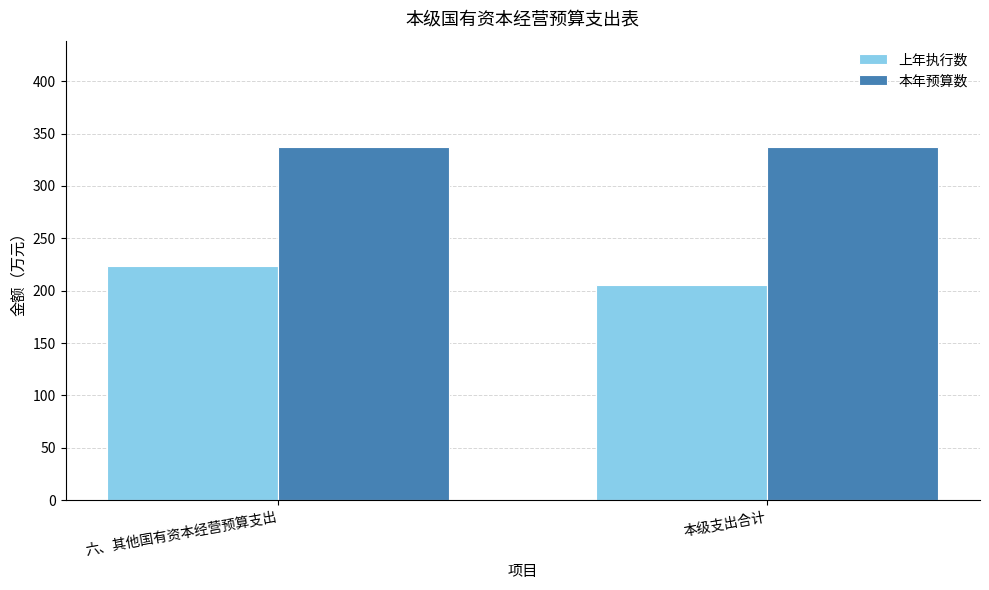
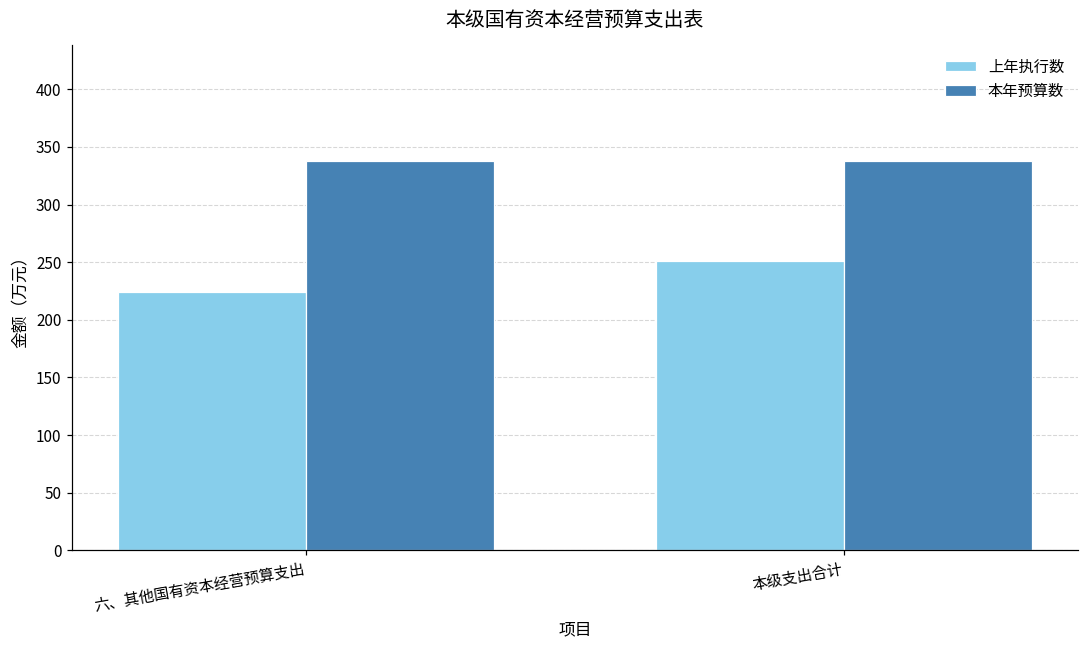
  {
    "上年执行数": {
      "六、其他国有资本经营预算支出": 224,
-     "本级支出合计": 205
+     "本级支出合计": 251
    },
    "本年预算数": {
      "六、其他国有资本经营预算支出": 337,
      "本级支出合计": 337
    }
  }
